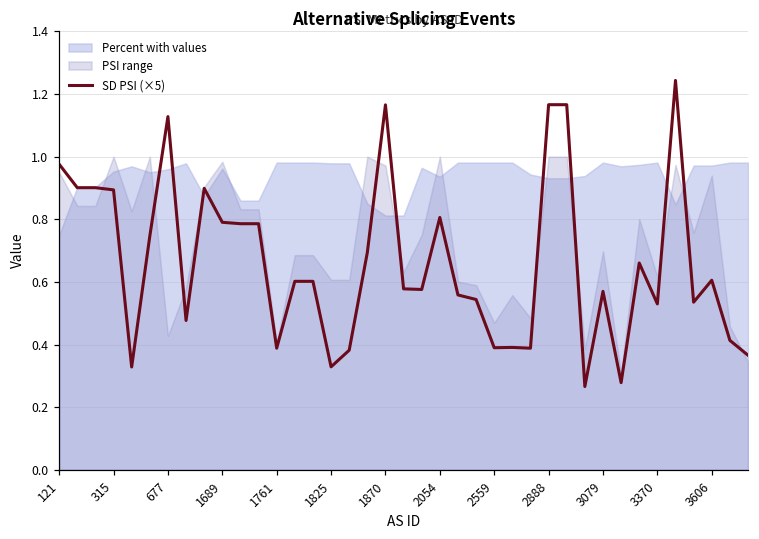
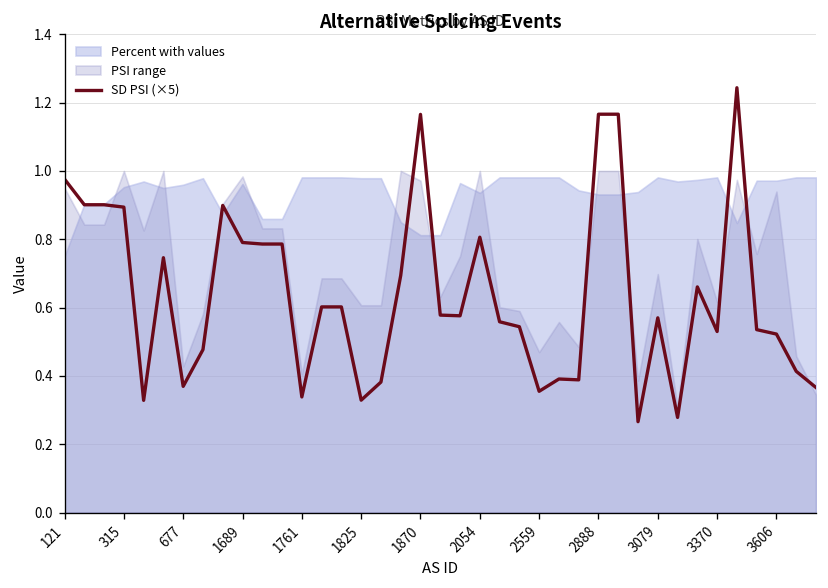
  {
    "SD PSI (×5)": {
      "121": 0.98,
      "315": 0.89,
-     "677": 1.13,
+     "677": 0.37,
      "1689": 0.79,
-     "1761": 0.39,
+     "1761": 0.34,
      "1825": 0.33,
      "1870": 1.17,
      "2054": 0.81,
-     "2559": 0.39,
+     "2559": 0.36,
      "2888": 1.17,
      "3079": 0.57,
      "3370": 0.53,
-     "3606": 0.61
+     "3606": 0.52
    }
  }
